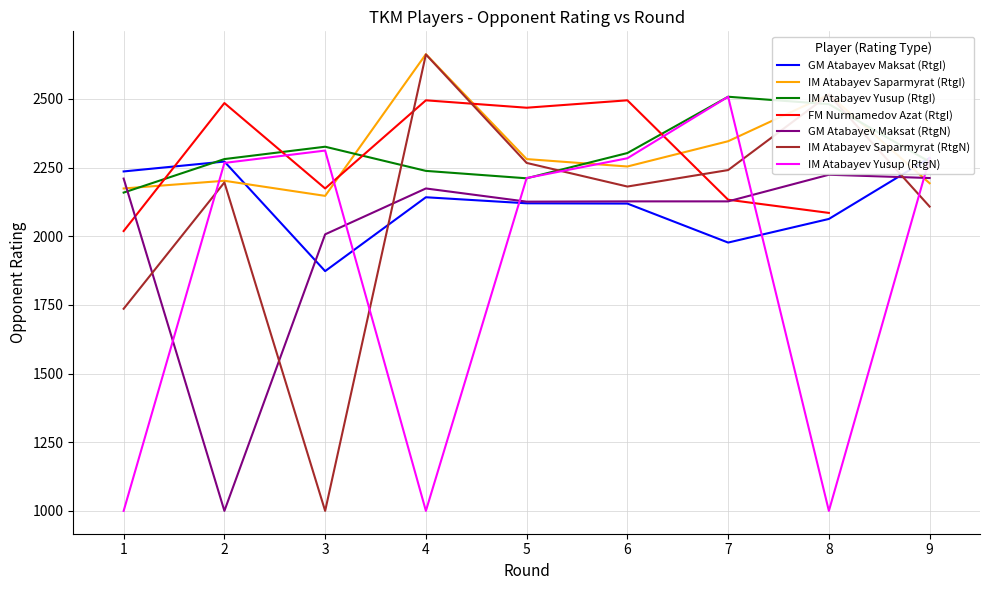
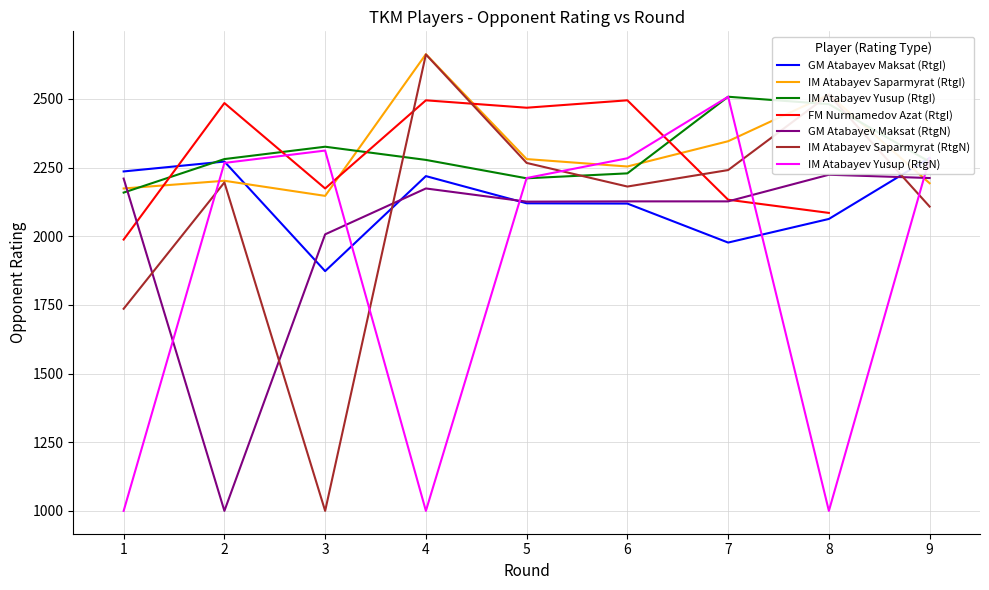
  {
    "GM Atabayev Maksat (RtgI)": {
      "1": 2240,
      "3": 1870,
-     "4": 2140,
+     "4": 2220,
      "7": 1980,
      "8": 2060
    },
    "IM Atabayev Saparmyrat (RtgI)": {
      "1": 2170,
      "3": 2150,
      "5": 2280,
      "6": 2250,
      "7": 2350,
      "9": 2190
    },
    "IM Atabayev Yusup (RtgI)": {
      "1": 2160,
      "3": 2330,
-     "4": 2240,
-     "6": 2300
+     "4": 2280,
+     "6": 2230
    },
    "FM Nurmamedov Azat (RtgI)": {
-     "1": 2020,
+     "1": 1990,
      "2": 2490,
      "3": 2170,
      "4": 2500,
      "5": 2470,
      "6": 2500,
      "8": 2090
    },
    "GM Atabayev Maksat (RtgN)": {
      "1": 2210,
      "2": 1000,
      "3": 2010,
      "4": 2170,
      "8": 2220,
      "9": 2210
    },
    "IM Atabayev Saparmyrat (RtgN)": {
      "1": 1740,
      "3": 1000,
      "5": 2270,
      "6": 2180,
      "7": 2240,
      "9": 2110
    },
    "IM Atabayev Yusup (RtgN)": {
      "1": 1000,
      "3": 2310,
      "4": 1000,
      "6": 2280,
      "8": 1000
    }
  }
